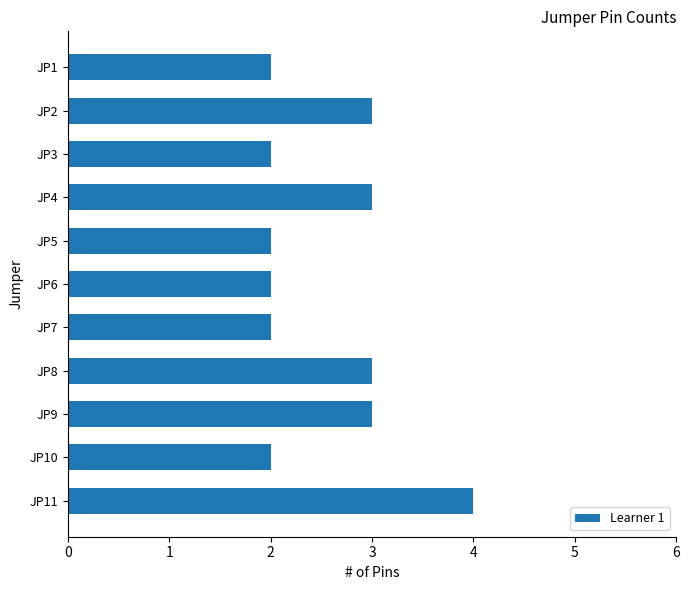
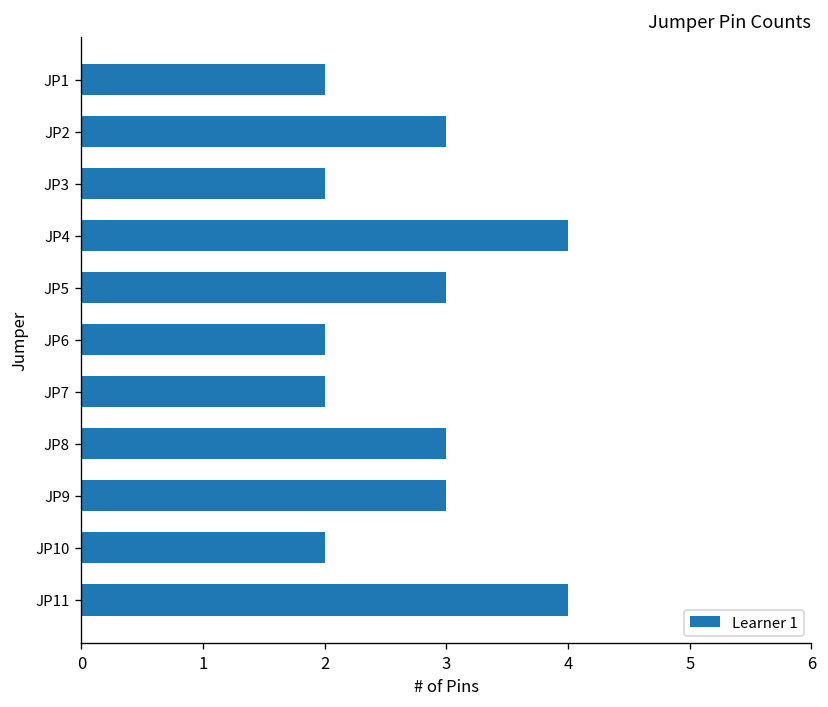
  {
    "JP1": 2,
    "JP2": 3,
    "JP3": 2,
-   "JP4": 3,
-   "JP5": 2,
+   "JP4": 4,
+   "JP5": 3,
    "JP6": 2,
    "JP7": 2,
    "JP8": 3,
    "JP9": 3,
    "JP10": 2,
    "JP11": 4
  }
